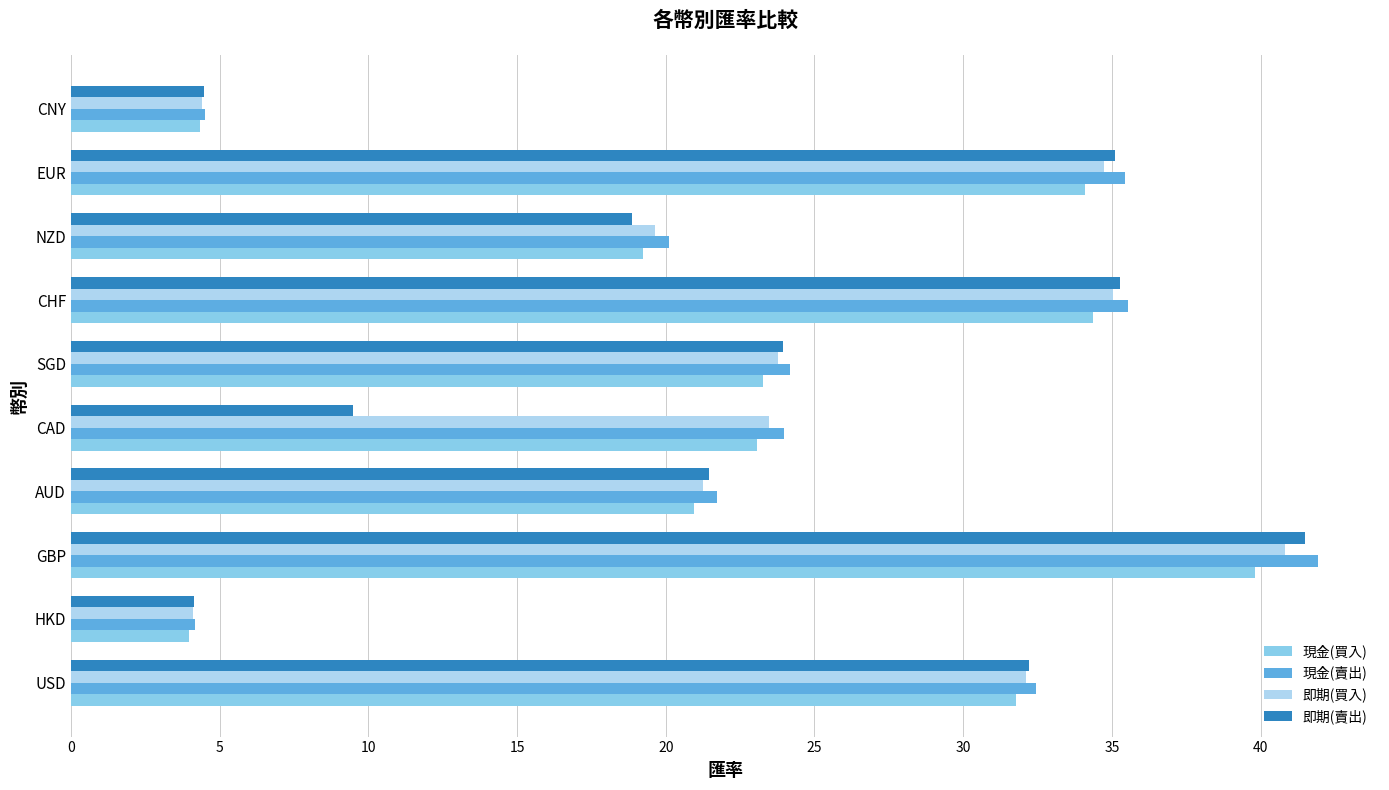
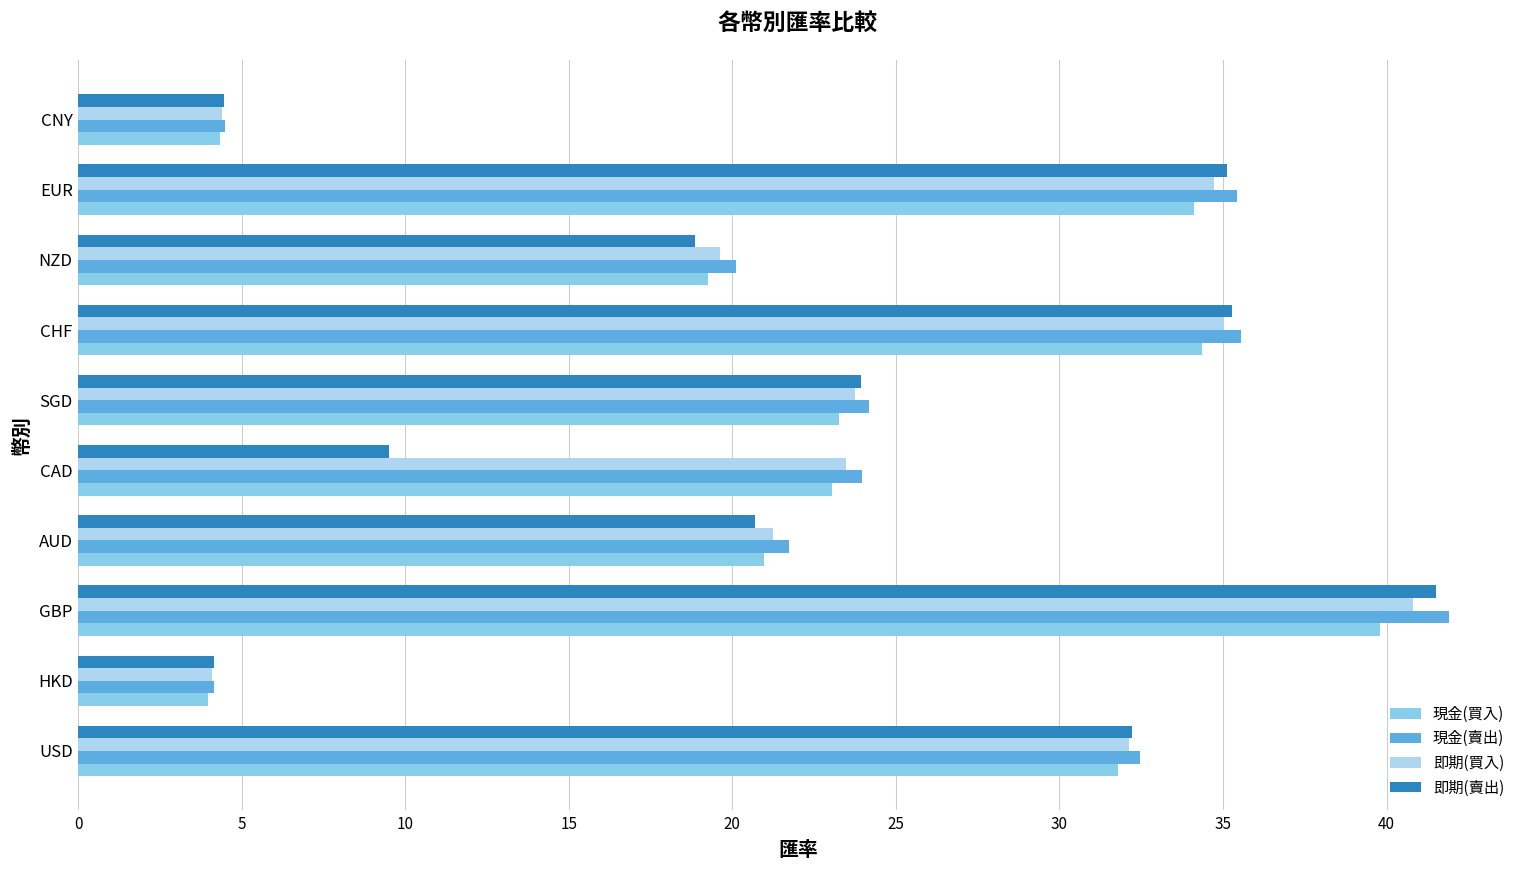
  {
    "即期(賣出)": {
      "CNY": 4.5,
      "EUR": 35.1,
      "NZD": 18.9,
      "CHF": 35.3,
      "SGD": 23.9,
      "CAD": 9.5,
-     "AUD": 21.5,
+     "AUD": 20.7,
      "GBP": 41.5,
      "HKD": 4.2,
      "USD": 32.2
    }
  }
